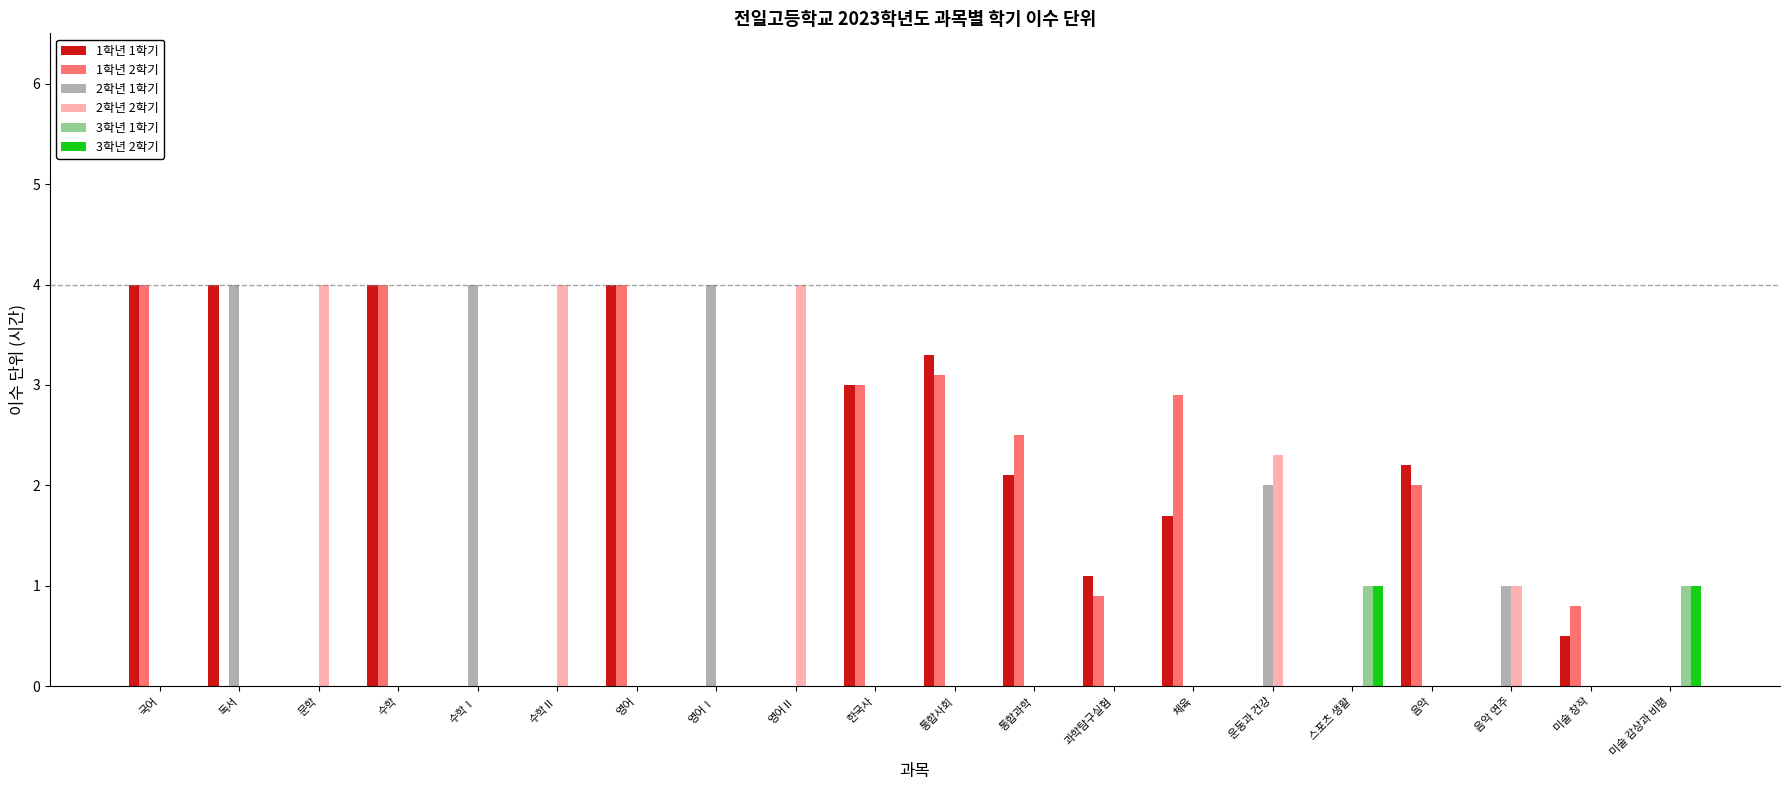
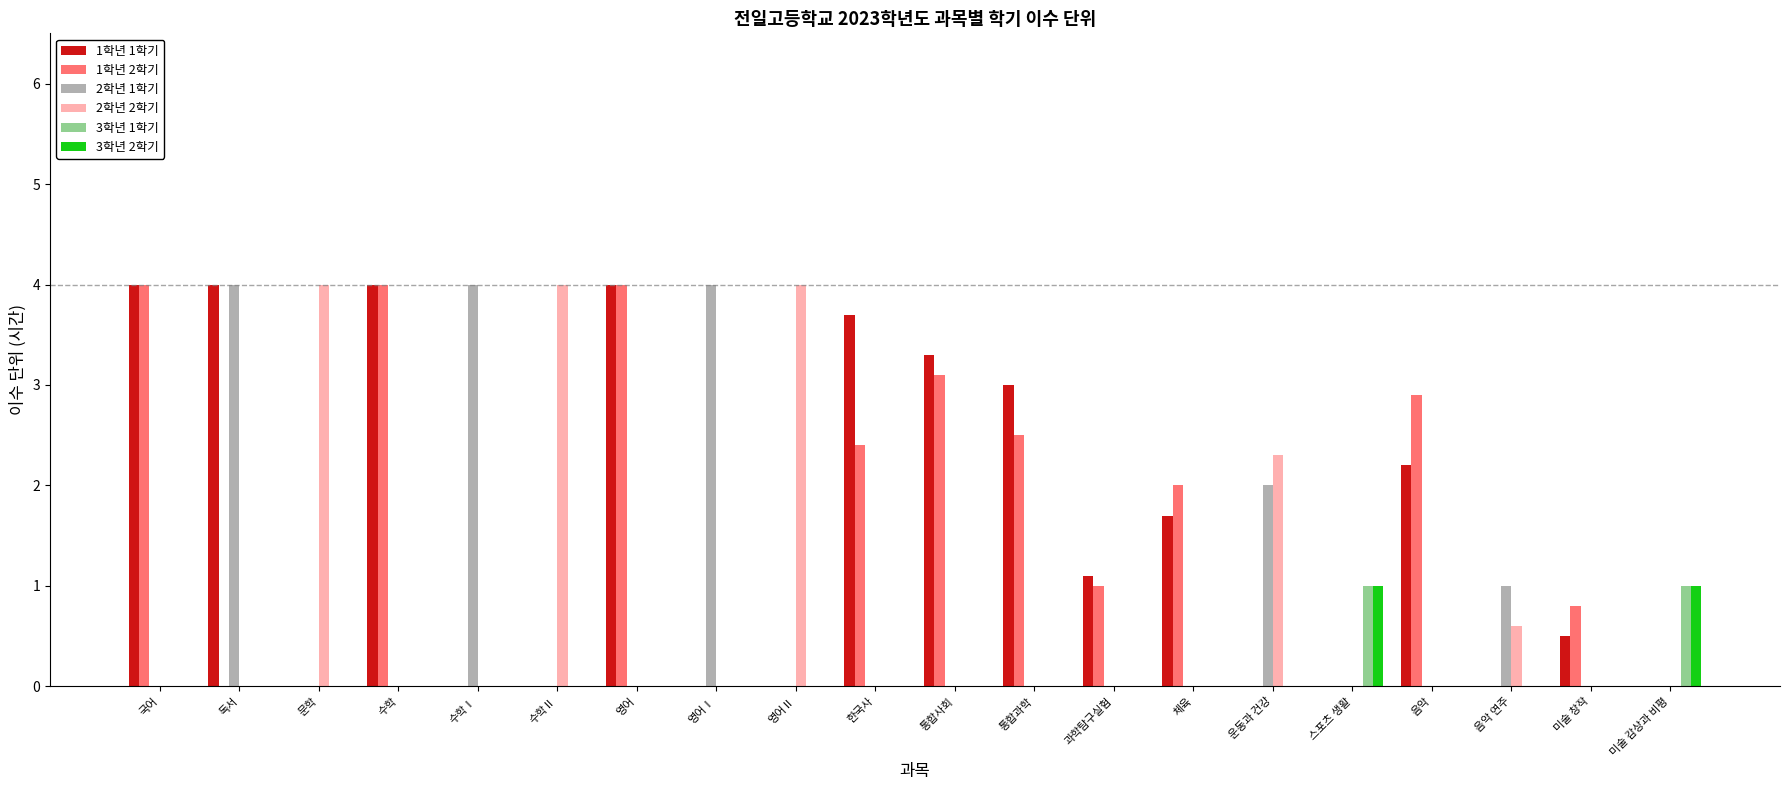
  {
    "1학년 1학기": {
      "국어": 4.0,
      "독서": 4.0,
      "문학": 0.0,
      "수학": 4.0,
      "수학Ⅰ": 0.0,
      "수학Ⅱ": 0.0,
      "영어": 4.0,
      "영어Ⅰ": 0.0,
      "영어Ⅱ": 0.0,
-     "한국사": 3.0,
+     "한국사": 3.7,
      "통합사회": 3.3,
-     "통합과학": 2.1,
+     "통합과학": 3.0,
      "과학탐구실험": 1.1,
      "체육": 1.7,
      "운동과 건강": 0.0,
      "스포츠 생활": 0.0,
      "음악": 2.2,
      "음악 연주": 0.0,
      "미술 창작": 0.5,
      "미술 감상과 비평": 0.0
    },
    "1학년 2학기": {
      "국어": 4.0,
      "독서": 0.0,
      "문학": 0.0,
      "수학": 4.0,
      "수학Ⅰ": 0.0,
      "수학Ⅱ": 0.0,
      "영어": 4.0,
      "영어Ⅰ": 0.0,
      "영어Ⅱ": 0.0,
-     "한국사": 3.0,
+     "한국사": 2.4,
      "통합사회": 3.1,
      "통합과학": 2.5,
-     "과학탐구실험": 0.9,
-     "체육": 2.9,
+     "과학탐구실험": 1.0,
+     "체육": 2.0,
      "운동과 건강": 0.0,
      "스포츠 생활": 0.0,
-     "음악": 2.0,
+     "음악": 2.9,
      "음악 연주": 0.0,
      "미술 창작": 0.8,
      "미술 감상과 비평": 0.0
    },
    "2학년 2학기": {
      "국어": 0.0,
      "독서": 0.0,
      "문학": 4.0,
      "수학": 0.0,
      "수학Ⅰ": 0.0,
      "수학Ⅱ": 4.0,
      "영어": 0.0,
      "영어Ⅰ": 0.0,
      "영어Ⅱ": 4.0,
      "한국사": 0.0,
      "통합사회": 0.0,
      "통합과학": 0.0,
      "과학탐구실험": 0.0,
      "체육": 0.0,
      "운동과 건강": 2.3,
      "스포츠 생활": 0.0,
      "음악": 0.0,
-     "음악 연주": 1.0,
+     "음악 연주": 0.6,
      "미술 창작": 0.0,
      "미술 감상과 비평": 0.0
    },
    "3학년 2학기": {
      "국어": 0.0,
      "독서": 0.0,
      "문학": 0.0,
      "수학": 0.0,
      "수학Ⅰ": 0.0,
      "수학Ⅱ": 0.0,
      "영어": 0.0,
      "영어Ⅰ": 0.0,
      "영어Ⅱ": 0.0,
      "한국사": 0.0,
      "통합사회": 0.0,
      "통합과학": 0.0,
      "과학탐구실험": 0.0,
      "체육": 0.0,
      "운동과 건강": 0.0,
      "스포츠 생활": 1.0,
      "음악": 0.0,
      "음악 연주": 0.0,
      "미술 창작": 0.0,
      "미술 감상과 비평": 1.0
    }
  }
